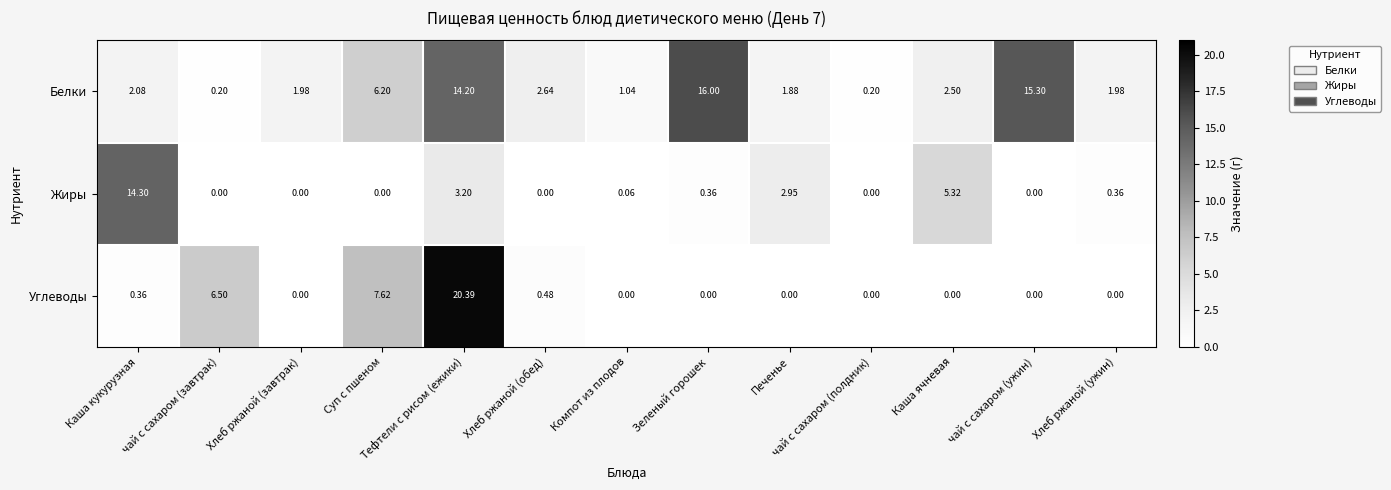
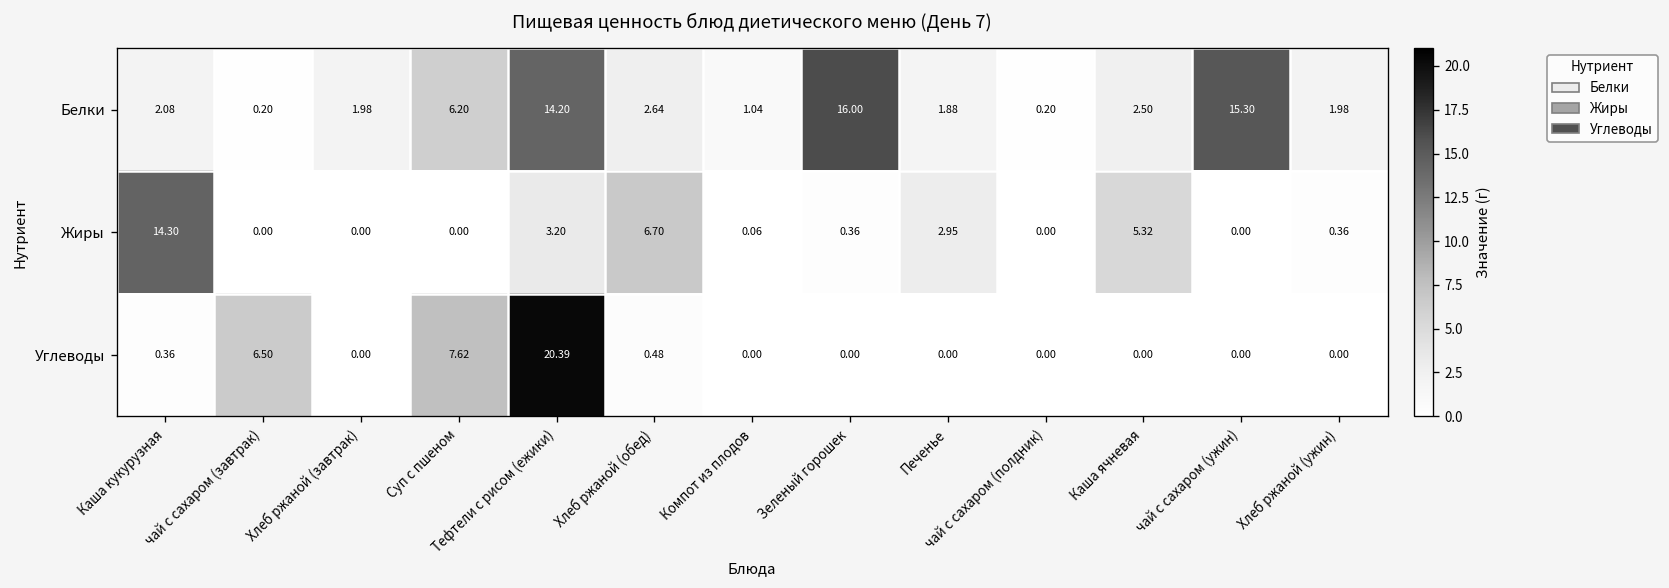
  {
    "Белки": {
      "Каша кукурузная": 2.08,
      "чай с сахаром (завтрак)": 0.20,
      "Хлеб ржаной (завтрак)": 1.98,
      "Суп с пшеном": 6.20,
      "Тефтели с рисом (ежики)": 14.20,
      "Хлеб ржаной (обед)": 2.64,
      "Компот из плодов": 1.04,
      "Зеленый горошек": 16.00,
      "Печенье": 1.88,
      "чай с сахаром (полдник)": 0.20,
      "Каша ячневая": 2.50,
      "чай с сахаром (ужин)": 15.30,
      "Хлеб ржаной (ужин)": 1.98
    },
    "Жиры": {
      "Каша кукурузная": 14.30,
      "чай с сахаром (завтрак)": 0.00,
      "Хлеб ржаной (завтрак)": 0.00,
      "Суп с пшеном": 0.00,
      "Тефтели с рисом (ежики)": 3.20,
-     "Хлеб ржаной (обед)": 0.00,
+     "Хлеб ржаной (обед)": 6.70,
      "Компот из плодов": 0.06,
      "Зеленый горошек": 0.36,
      "Печенье": 2.95,
      "чай с сахаром (полдник)": 0.00,
      "Каша ячневая": 5.32,
      "чай с сахаром (ужин)": 0.00,
      "Хлеб ржаной (ужин)": 0.36
    },
    "Углеводы": {
      "Каша кукурузная": 0.36,
      "чай с сахаром (завтрак)": 6.50,
      "Хлеб ржаной (завтрак)": 0.00,
      "Суп с пшеном": 7.62,
      "Тефтели с рисом (ежики)": 20.39,
      "Хлеб ржаной (обед)": 0.48,
      "Компот из плодов": 0.00,
      "Зеленый горошек": 0.00,
      "Печенье": 0.00,
      "чай с сахаром (полдник)": 0.00,
      "Каша ячневая": 0.00,
      "чай с сахаром (ужин)": 0.00,
      "Хлеб ржаной (ужин)": 0.00
    }
  }
